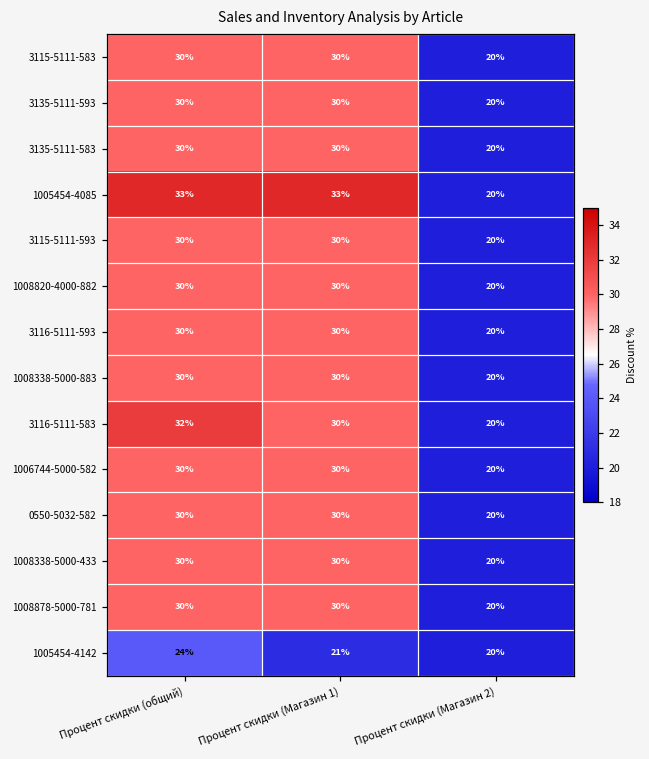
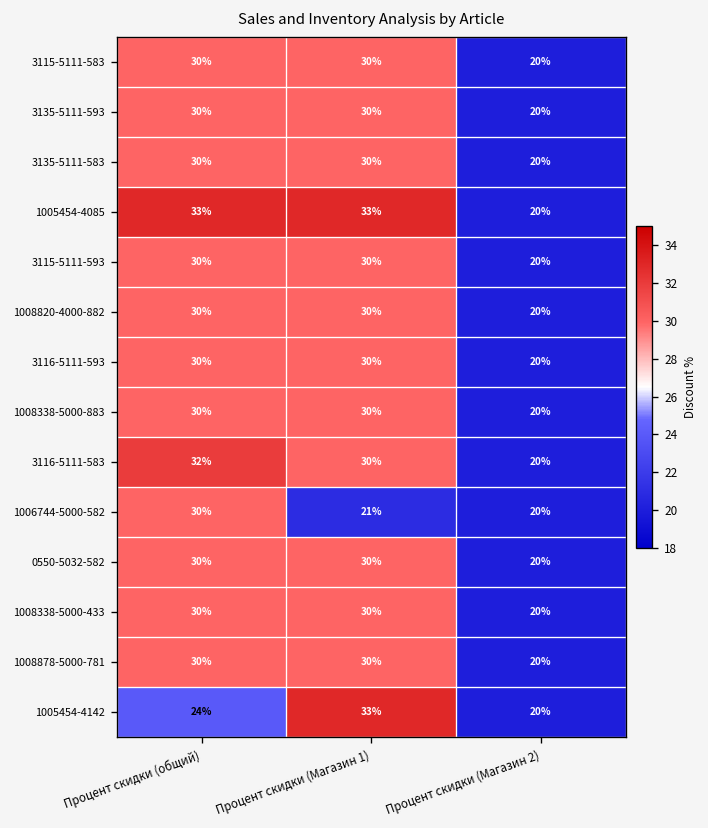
  {
    "3115-5111-583": {
      "Процент скидки (общий)": "30%",
      "Процент скидки (Магазин 1)": "30%",
      "Процент скидки (Магазин 2)": "20%"
    },
    "3135-5111-593": {
      "Процент скидки (общий)": "30%",
      "Процент скидки (Магазин 1)": "30%",
      "Процент скидки (Магазин 2)": "20%"
    },
    "3135-5111-583": {
      "Процент скидки (общий)": "30%",
      "Процент скидки (Магазин 1)": "30%",
      "Процент скидки (Магазин 2)": "20%"
    },
    "1005454-4085": {
      "Процент скидки (общий)": "33%",
      "Процент скидки (Магазин 1)": "33%",
      "Процент скидки (Магазин 2)": "20%"
    },
    "3115-5111-593": {
      "Процент скидки (общий)": "30%",
      "Процент скидки (Магазин 1)": "30%",
      "Процент скидки (Магазин 2)": "20%"
    },
    "1008820-4000-882": {
      "Процент скидки (общий)": "30%",
      "Процент скидки (Магазин 1)": "30%",
      "Процент скидки (Магазин 2)": "20%"
    },
    "3116-5111-593": {
      "Процент скидки (общий)": "30%",
      "Процент скидки (Магазин 1)": "30%",
      "Процент скидки (Магазин 2)": "20%"
    },
    "1008338-5000-883": {
      "Процент скидки (общий)": "30%",
      "Процент скидки (Магазин 1)": "30%",
      "Процент скидки (Магазин 2)": "20%"
    },
    "3116-5111-583": {
      "Процент скидки (общий)": "32%",
      "Процент скидки (Магазин 1)": "30%",
      "Процент скидки (Магазин 2)": "20%"
    },
    "1006744-5000-582": {
      "Процент скидки (общий)": "30%",
-     "Процент скидки (Магазин 1)": "30%",
+     "Процент скидки (Магазин 1)": "21%",
      "Процент скидки (Магазин 2)": "20%"
    },
    "0550-5032-582": {
      "Процент скидки (общий)": "30%",
      "Процент скидки (Магазин 1)": "30%",
      "Процент скидки (Магазин 2)": "20%"
    },
    "1008338-5000-433": {
      "Процент скидки (общий)": "30%",
      "Процент скидки (Магазин 1)": "30%",
      "Процент скидки (Магазин 2)": "20%"
    },
    "1008878-5000-781": {
      "Процент скидки (общий)": "30%",
      "Процент скидки (Магазин 1)": "30%",
      "Процент скидки (Магазин 2)": "20%"
    },
    "1005454-4142": {
      "Процент скидки (общий)": "24%",
-     "Процент скидки (Магазин 1)": "21%",
+     "Процент скидки (Магазин 1)": "33%",
      "Процент скидки (Магазин 2)": "20%"
    }
  }
